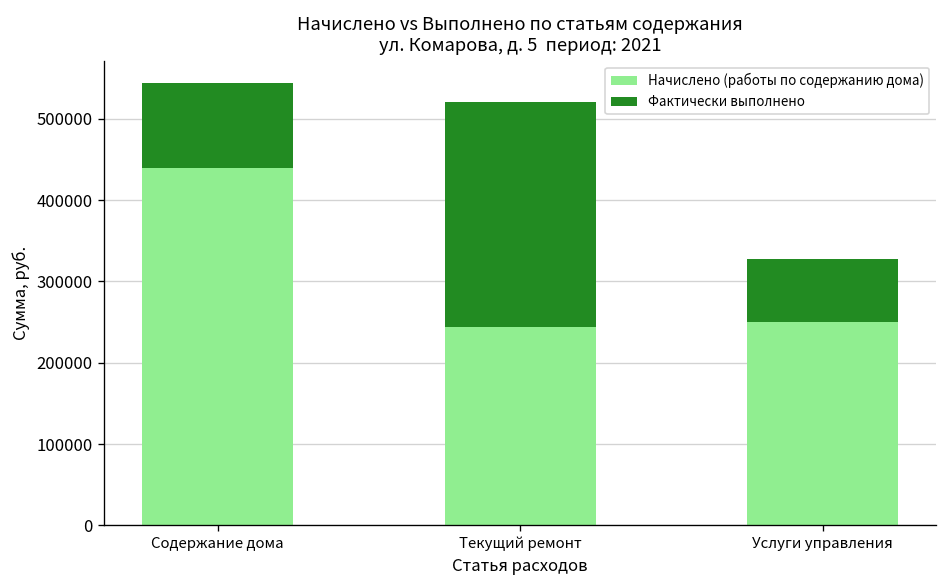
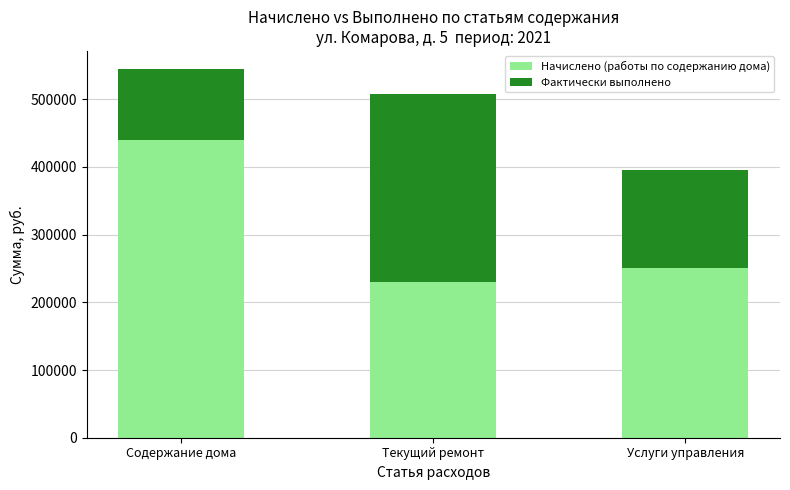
  {
    "Начислено (работы по содержанию дома)": {
      "Содержание дома": 440000,
-     "Текущий ремонт": 240000,
+     "Текущий ремонт": 230000,
      "Услуги управления": 250000
    },
    "Фактически выполнено": {
      "Содержание дома": 100000,
      "Текущий ремонт": 280000,
-     "Услуги управления": 80000
+     "Услуги управления": 140000
    }
  }
